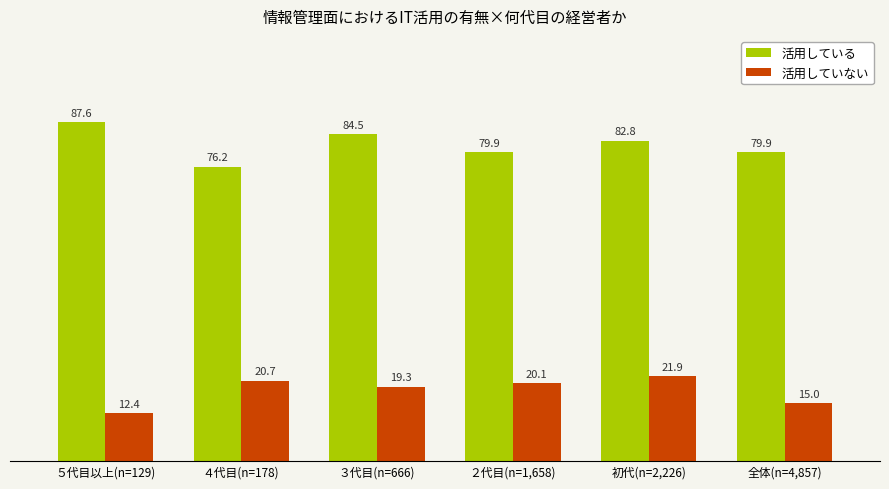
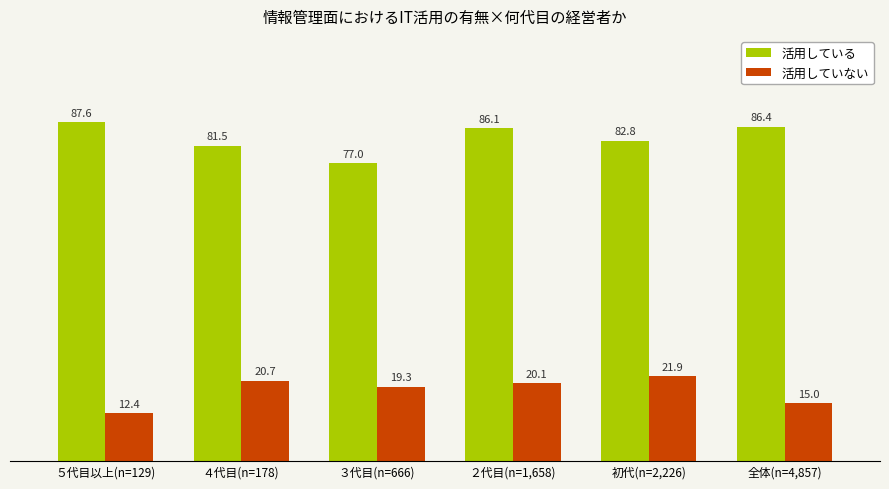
  {
    "活用している": {
      "５代目以上(n=129)": 87.6,
-     "４代目(n=178)": 76.2,
-     "３代目(n=666)": 84.5,
-     "２代目(n=1,658)": 79.9,
+     "４代目(n=178)": 81.5,
+     "３代目(n=666)": 77.0,
+     "２代目(n=1,658)": 86.1,
      "初代(n=2,226)": 82.8,
-     "全体(n=4,857)": 79.9
+     "全体(n=4,857)": 86.4
    },
    "活用していない": {
      "５代目以上(n=129)": 12.4,
      "４代目(n=178)": 20.7,
      "３代目(n=666)": 19.3,
      "２代目(n=1,658)": 20.1,
      "初代(n=2,226)": 21.9,
      "全体(n=4,857)": 15.0
    }
  }
